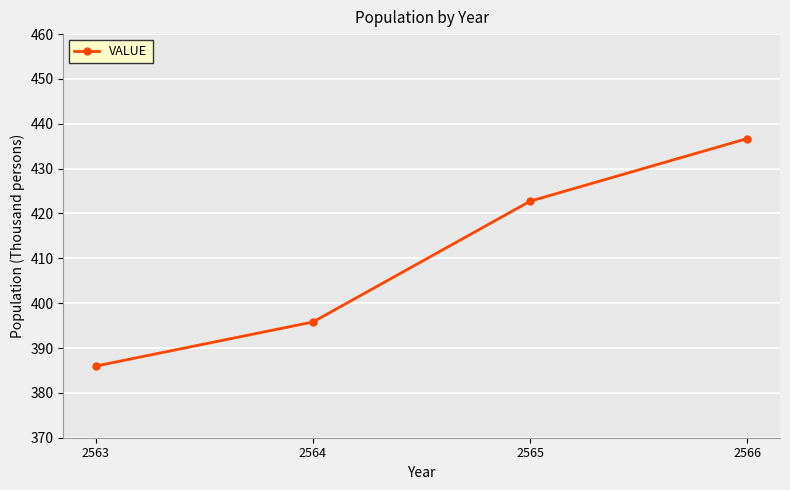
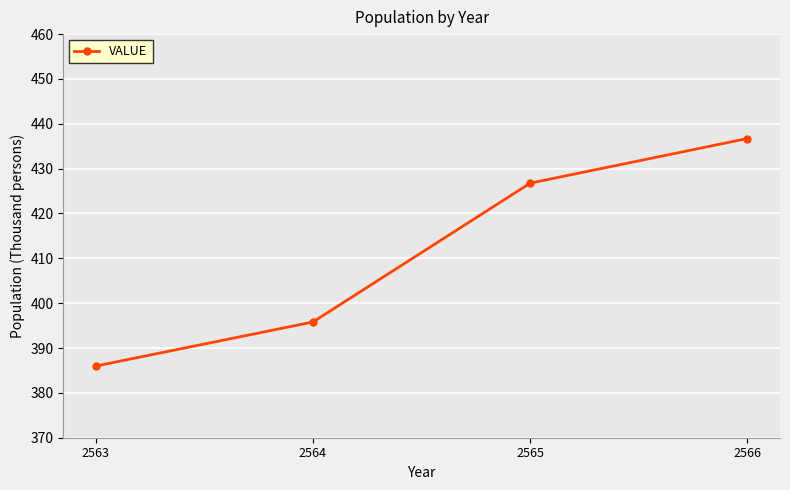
  {
    "2563": 386,
    "2564": 396,
-   "2565": 423,
+   "2565": 427,
    "2566": 437
  }
